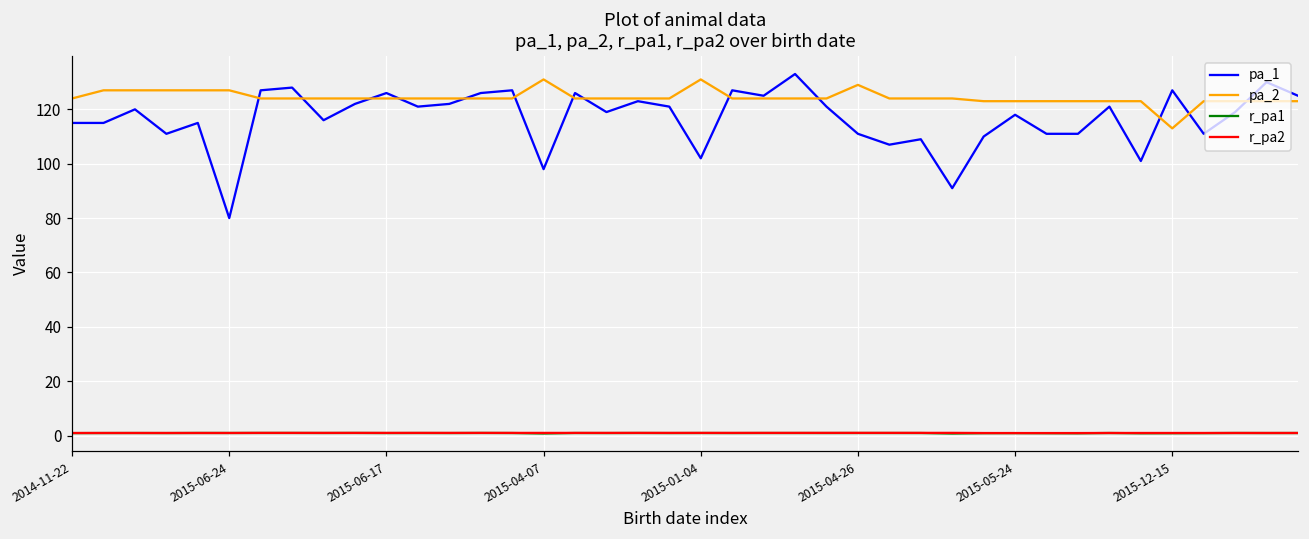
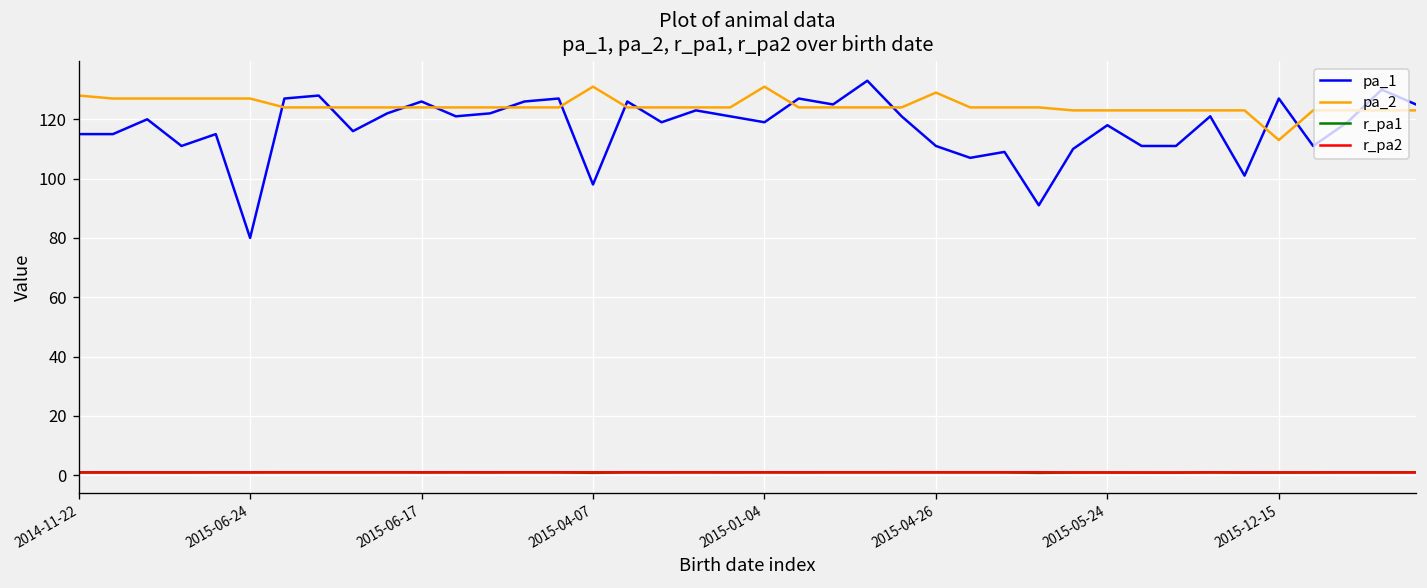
  {
    "pa_1": {
      "2014-11-22": 115,
      "2015-06-24": 80,
      "2015-04-07": 98,
-     "2015-01-04": 102,
+     "2015-01-04": 119,
      "2015-04-26": 111,
      "2015-12-15": 127
    },
    "pa_2": {
-     "2014-11-22": 124,
+     "2014-11-22": 128,
      "2015-06-24": 127,
      "2015-04-07": 131,
      "2015-01-04": 131,
      "2015-04-26": 129,
      "2015-12-15": 113
    },
    "r_pa2": {
      "2014-11-22": 1,
      "2015-06-24": 1,
      "2015-04-07": 1,
      "2015-01-04": 1,
      "2015-04-26": 1,
      "2015-12-15": 1
    }
  }
